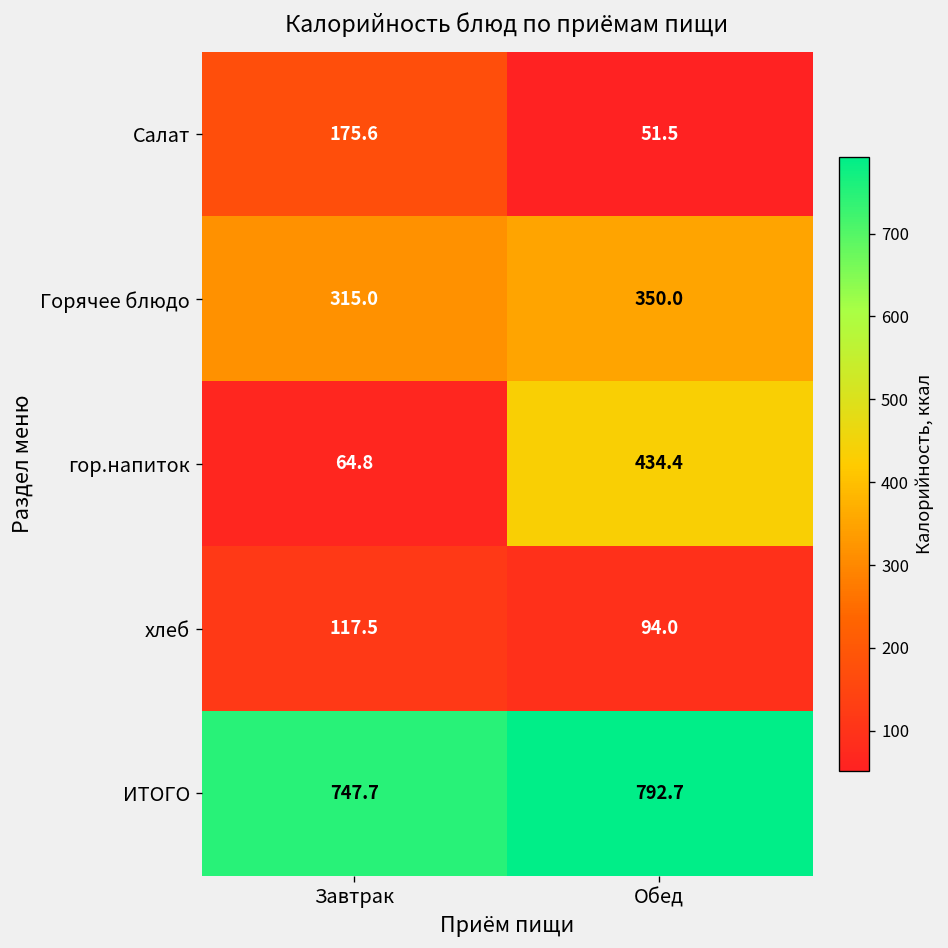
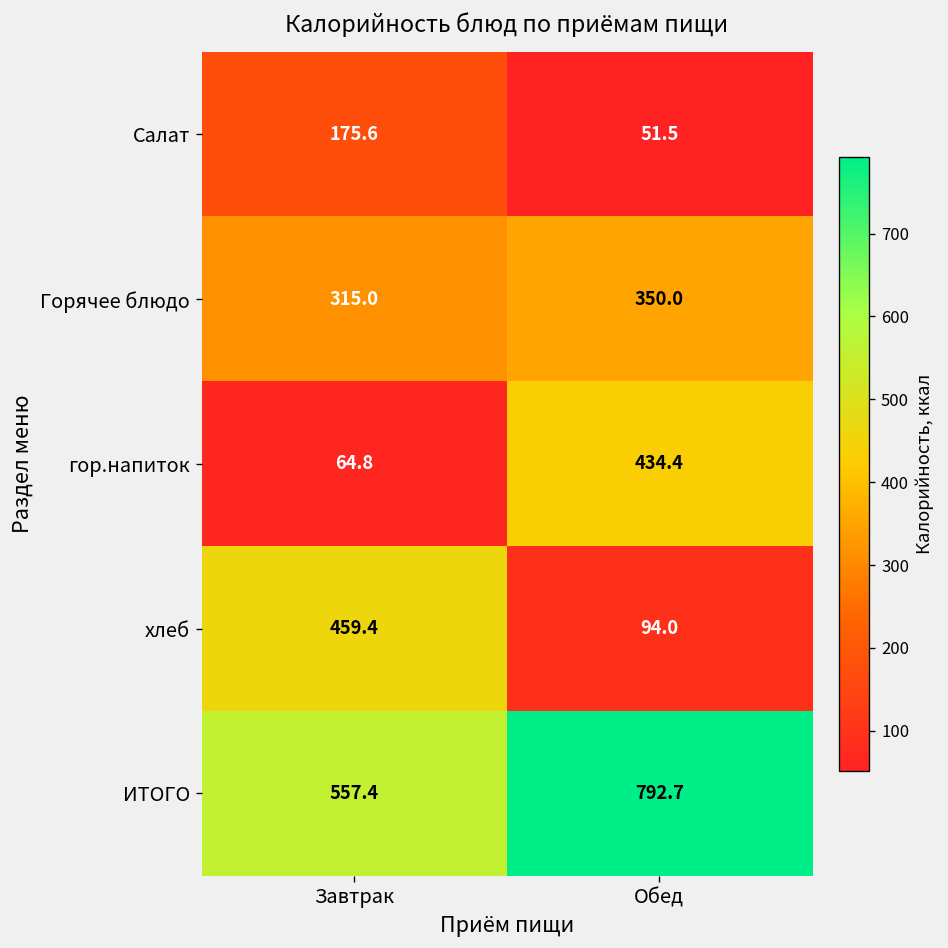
  {
    "Салат": {
      "Завтрак": 175.6,
      "Обед": 51.5
    },
    "Горячее блюдо": {
      "Завтрак": 315.0,
      "Обед": 350.0
    },
    "гор.напиток": {
      "Завтрак": 64.8,
      "Обед": 434.4
    },
    "хлеб": {
-     "Завтрак": 117.5,
+     "Завтрак": 459.4,
      "Обед": 94.0
    },
    "ИТОГО": {
-     "Завтрак": 747.7,
+     "Завтрак": 557.4,
      "Обед": 792.7
    }
  }
